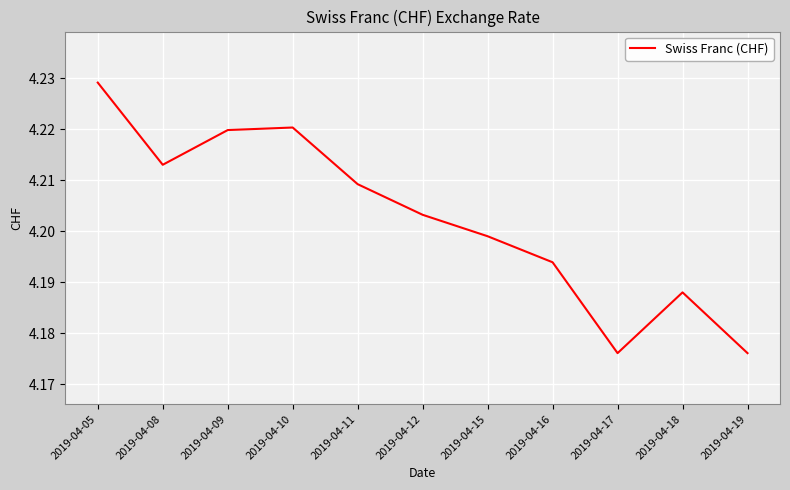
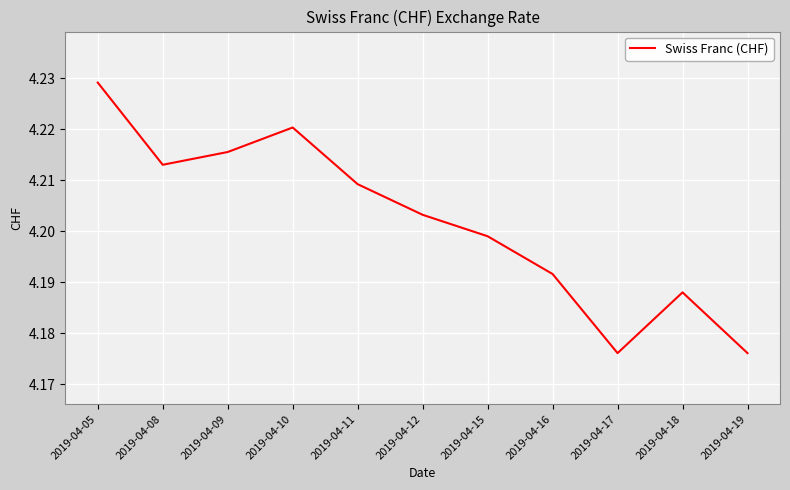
  {
    "2019-04-05": 4.229,
    "2019-04-08": 4.213,
-   "2019-04-09": 4.220,
+   "2019-04-09": 4.216,
    "2019-04-10": 4.220,
    "2019-04-11": 4.209,
    "2019-04-12": 4.203,
    "2019-04-15": 4.199,
-   "2019-04-16": 4.194,
+   "2019-04-16": 4.192,
    "2019-04-17": 4.176,
    "2019-04-18": 4.188,
    "2019-04-19": 4.176
  }
